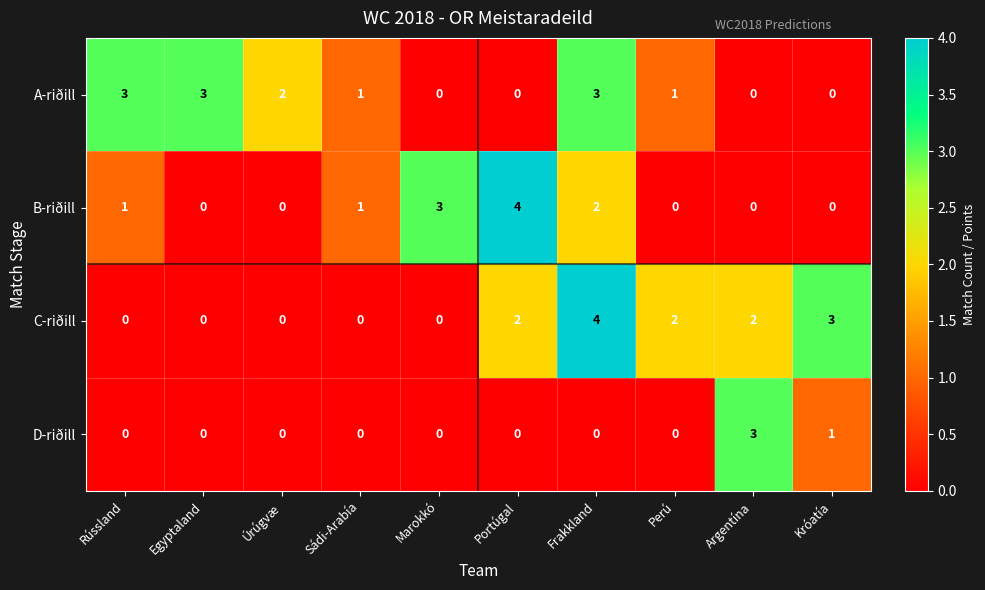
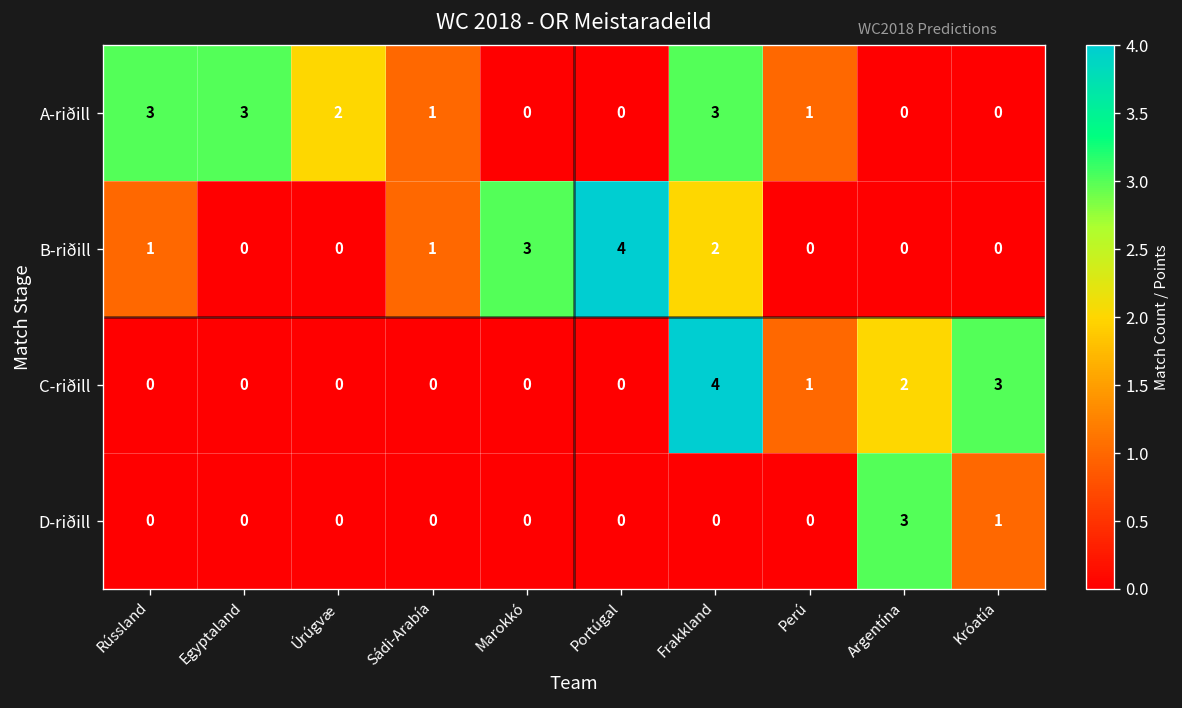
  {
    "A-riðill": {
      "Rússland": 3,
      "Egyptaland": 3,
      "Úrúgvæ": 2,
      "Sádi-Arabía": 1,
      "Marokkó": 0,
      "Portúgal": 0,
      "Frakkland": 3,
      "Perú": 1,
      "Argentína": 0,
      "Króatía": 0
    },
    "B-riðill": {
      "Rússland": 1,
      "Egyptaland": 0,
      "Úrúgvæ": 0,
      "Sádi-Arabía": 1,
      "Marokkó": 3,
      "Portúgal": 4,
      "Frakkland": 2,
      "Perú": 0,
      "Argentína": 0,
      "Króatía": 0
    },
    "C-riðill": {
      "Rússland": 0,
      "Egyptaland": 0,
      "Úrúgvæ": 0,
      "Sádi-Arabía": 0,
      "Marokkó": 0,
-     "Portúgal": 2,
+     "Portúgal": 0,
      "Frakkland": 4,
-     "Perú": 2,
+     "Perú": 1,
      "Argentína": 2,
      "Króatía": 3
    },
    "D-riðill": {
      "Rússland": 0,
      "Egyptaland": 0,
      "Úrúgvæ": 0,
      "Sádi-Arabía": 0,
      "Marokkó": 0,
      "Portúgal": 0,
      "Frakkland": 0,
      "Perú": 0,
      "Argentína": 3,
      "Króatía": 1
    }
  }
